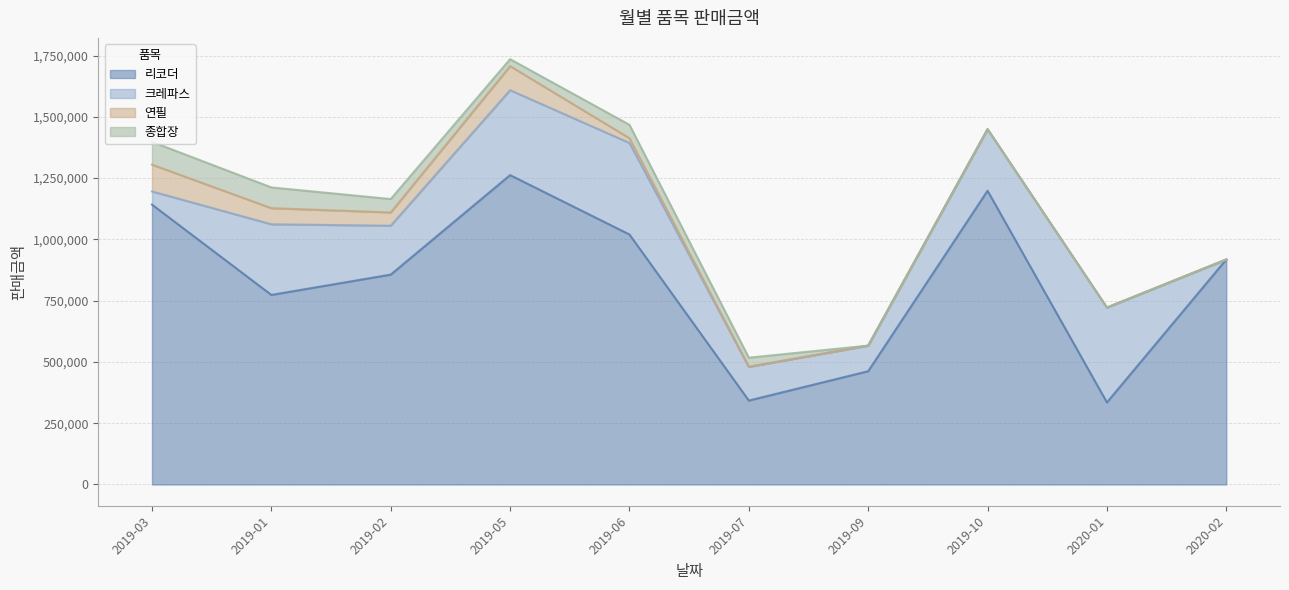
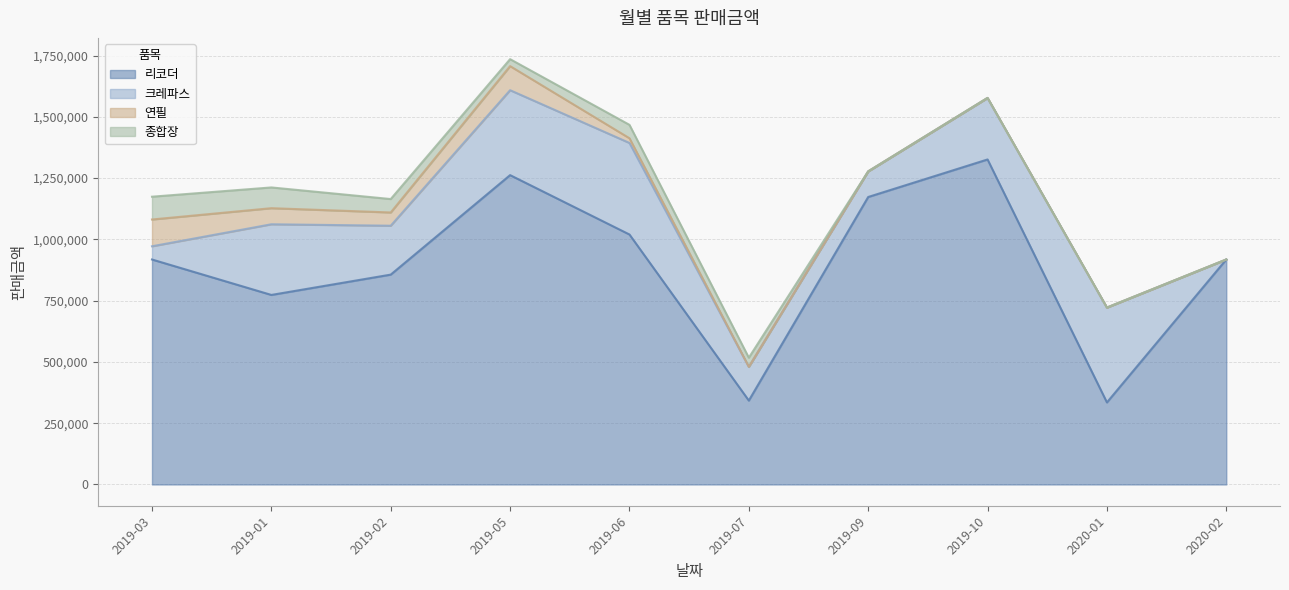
  {
    "리코더": {
-     "2019-03": "1,140,000",
+     "2019-03": "920,000",
      "2019-01": "770,000",
      "2019-02": "860,000",
      "2019-05": "1,260,000",
      "2019-06": "1,020,000",
      "2019-07": "340,000",
-     "2019-09": "460,000",
-     "2019-10": "1,200,000",
+     "2019-09": "1,170,000",
+     "2019-10": "1,330,000",
      "2020-01": "330,000"
    }
  }
